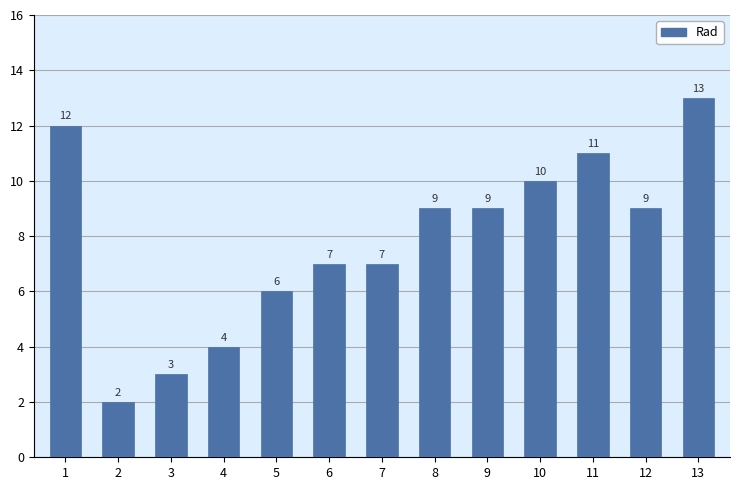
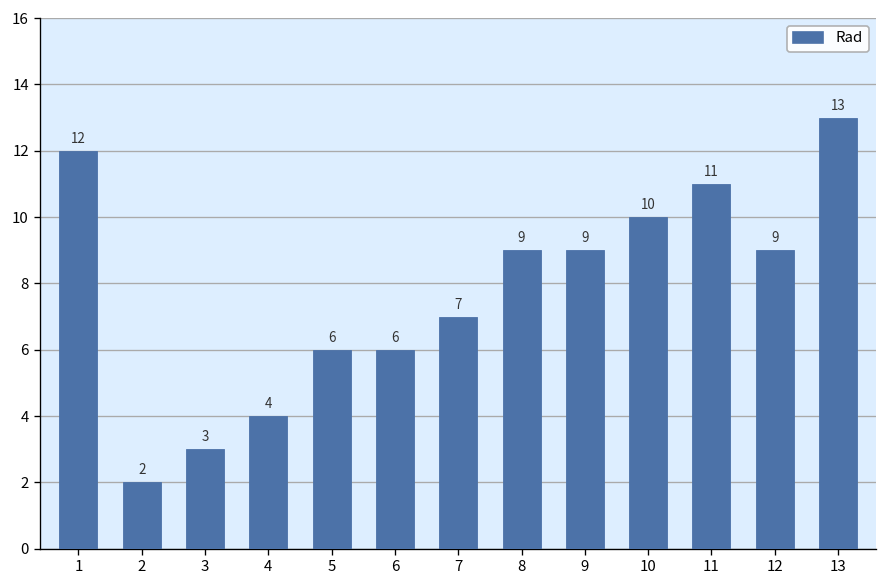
  {
    "1": 12,
    "2": 2,
    "3": 3,
    "4": 4,
    "5": 6,
-   "6": 7,
+   "6": 6,
    "7": 7,
    "8": 9,
    "9": 9,
    "10": 10,
    "11": 11,
    "12": 9,
    "13": 13
  }
